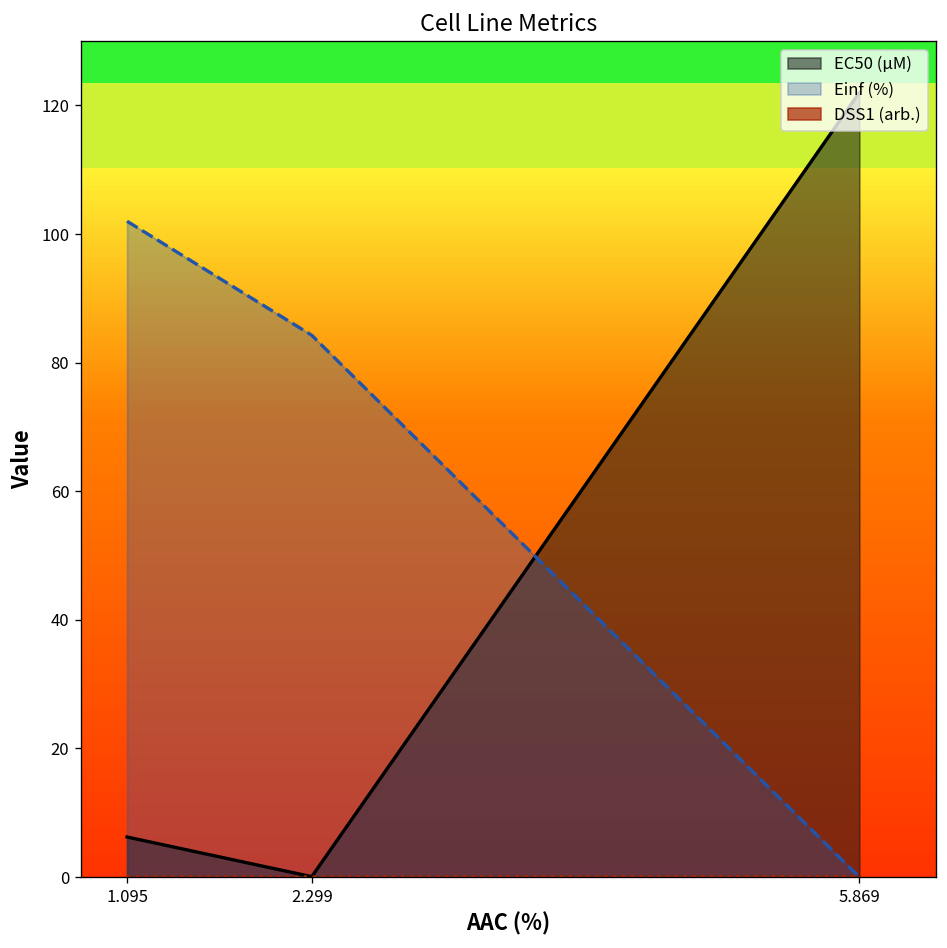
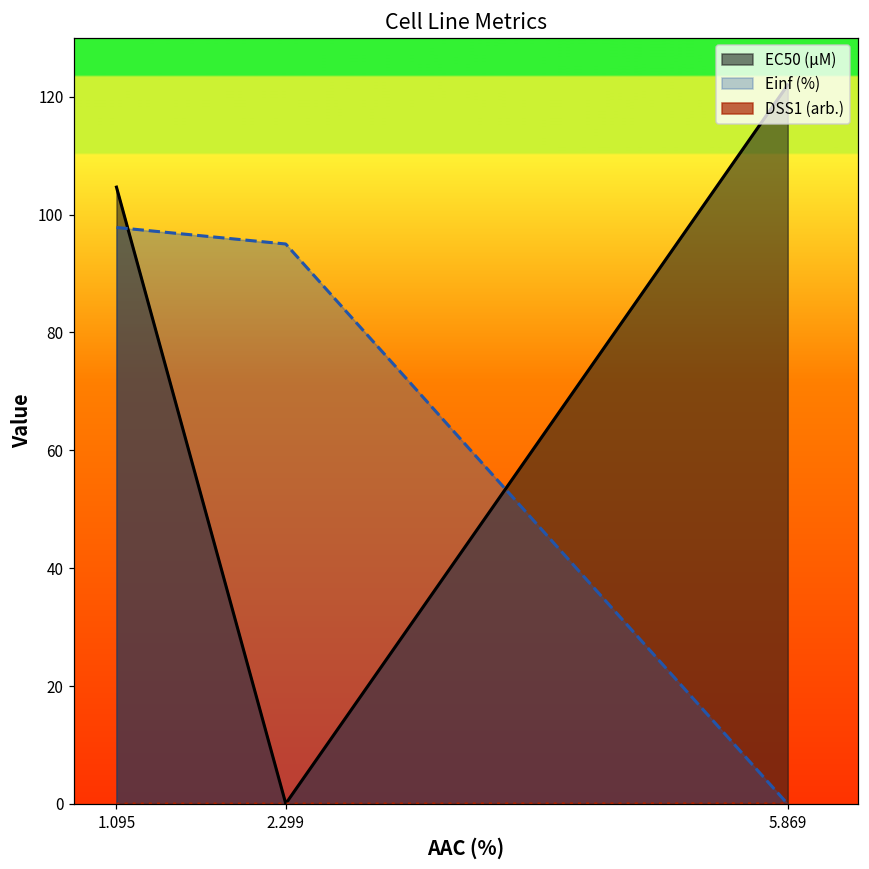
  {
    "EC50 (µM)": {
-     "1.095": 6
+     "1.095": 105
    },
    "Einf (%)": {
-     "1.095": 102,
-     "2.299": 84
+     "1.095": 98,
+     "2.299": 95
    },
    "DSS1 (arb.)": {
      "1.095": 0
    }
  }
